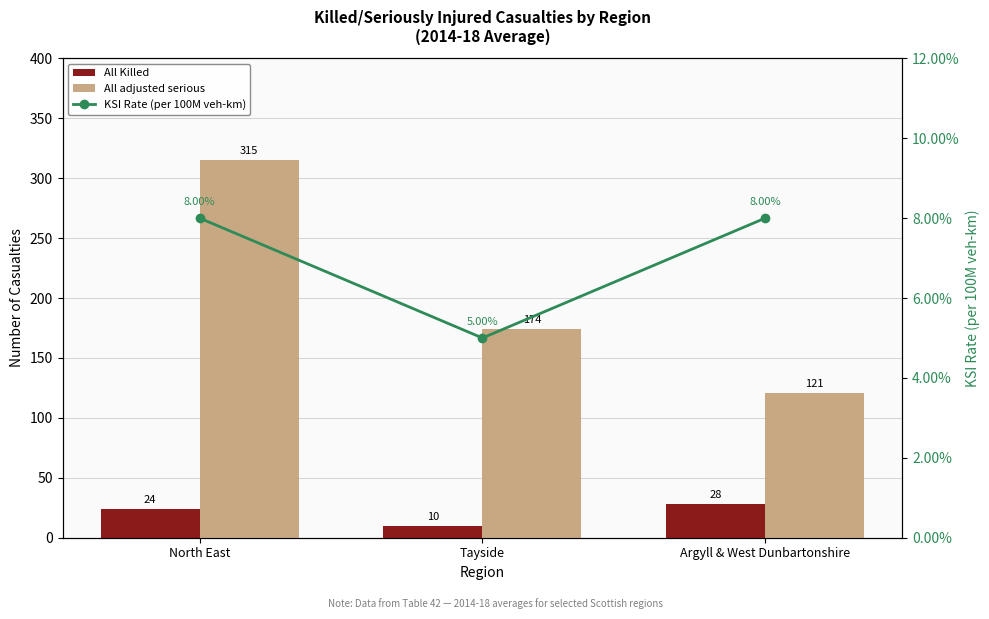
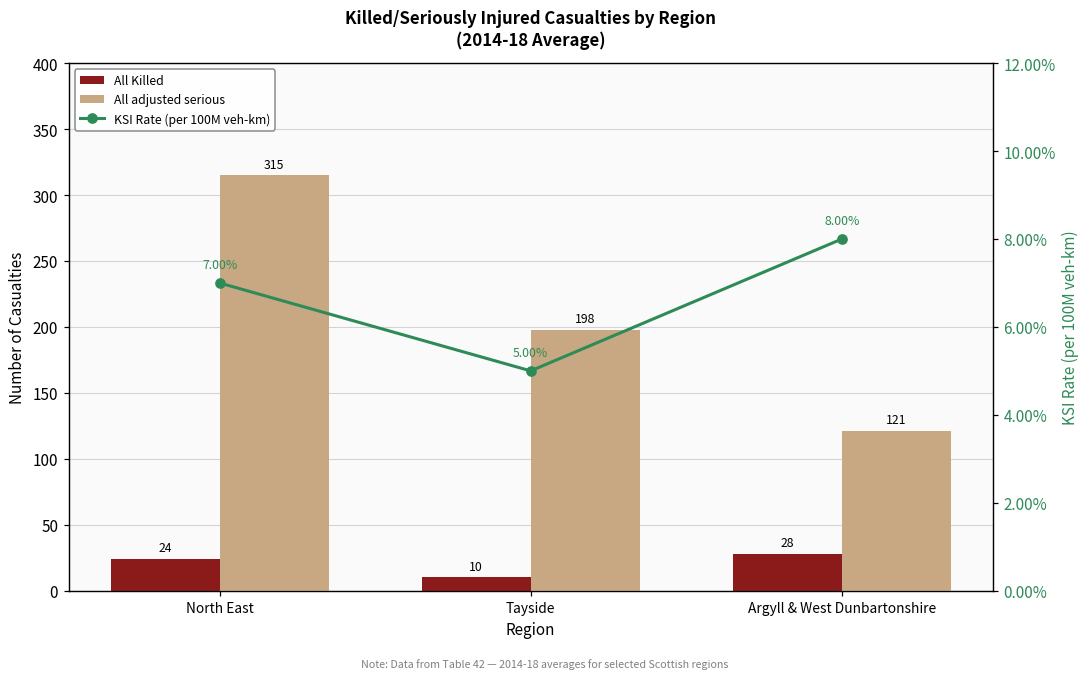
  {
    "All Killed": {
      "North East": "24",
      "Tayside": "10",
      "Argyll & West Dunbartonshire": "28"
    },
    "All adjusted serious": {
      "North East": "315",
-     "Tayside": "174",
+     "Tayside": "198",
      "Argyll & West Dunbartonshire": "121"
    },
    "KSI Rate (per 100M veh-km)": {
-     "North East": "8.00%",
+     "North East": "7.00%",
      "Tayside": "5.00%",
      "Argyll & West Dunbartonshire": "8.00%"
    }
  }
